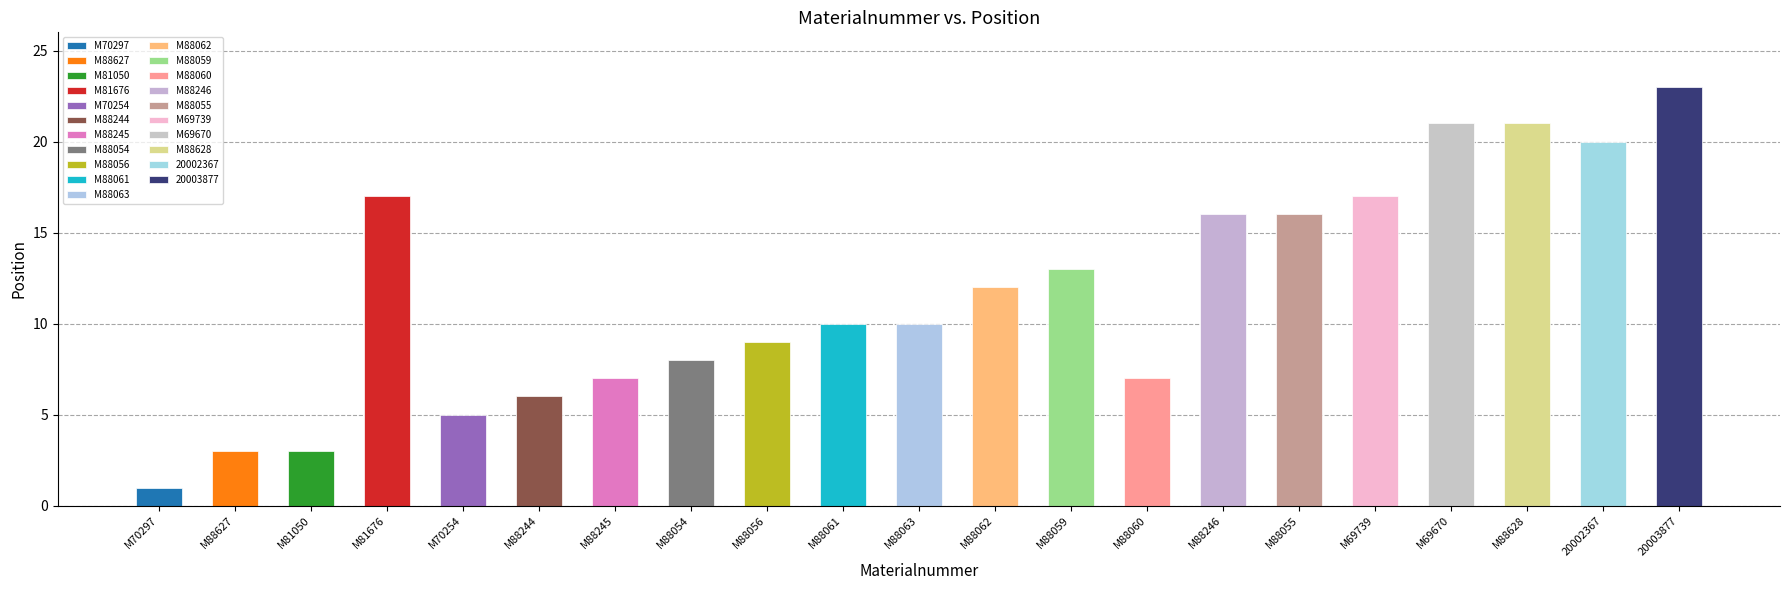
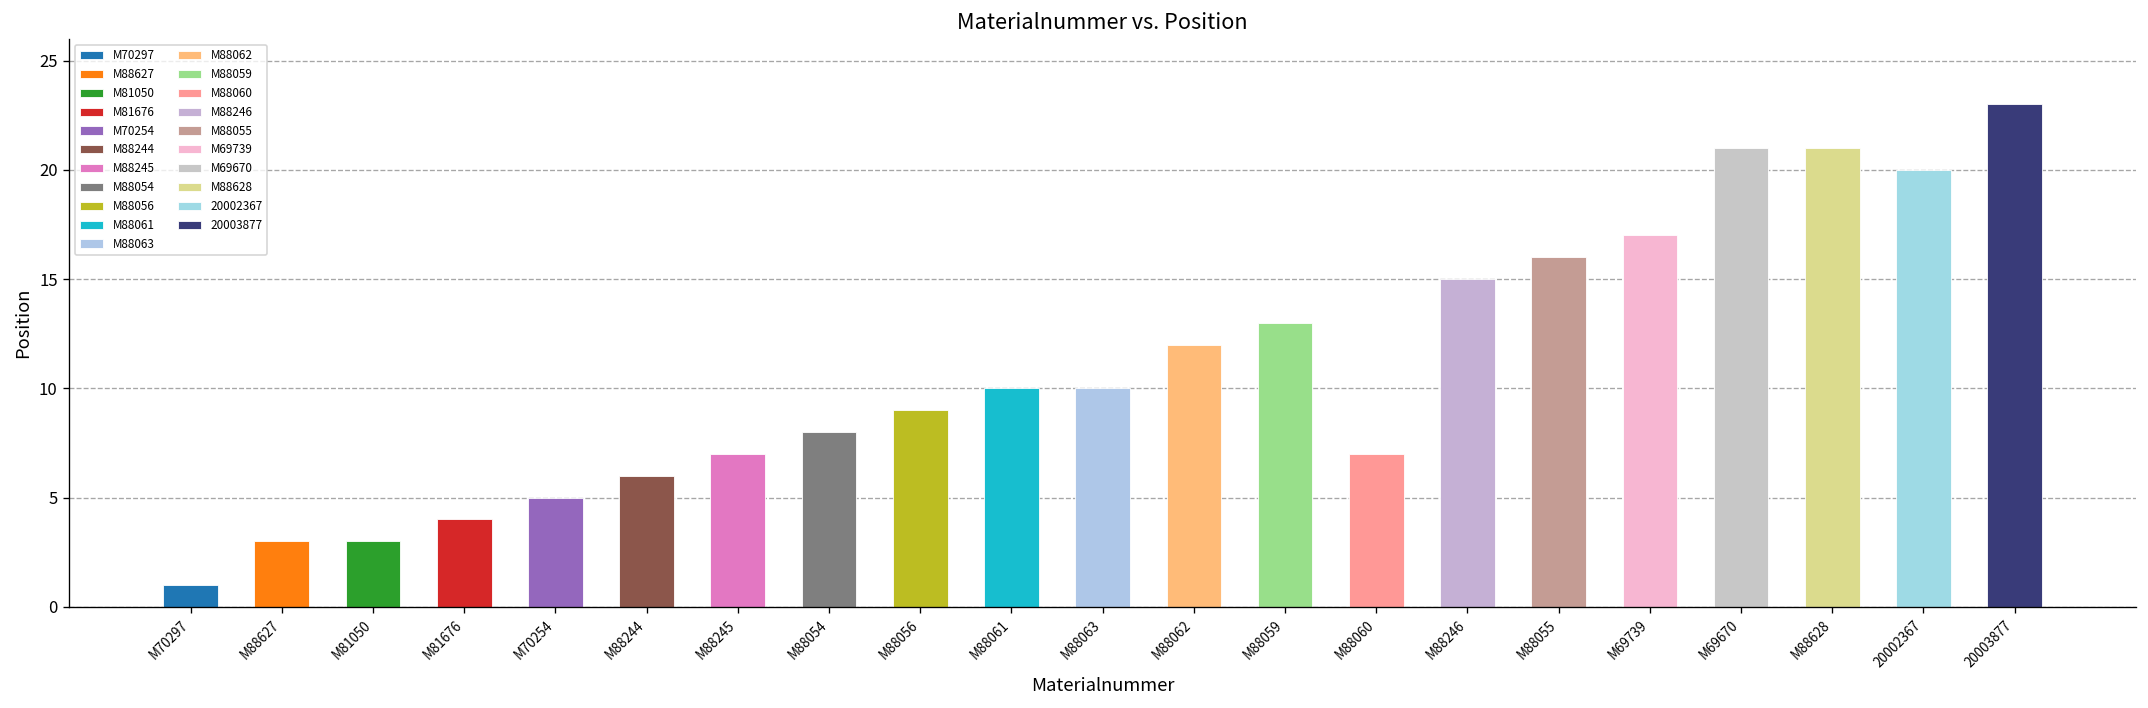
  {
    "M70297": 1,
    "M88627": 3,
    "M81050": 3,
-   "M81676": 17,
+   "M81676": 4,
    "M70254": 5,
    "M88244": 6,
    "M88245": 7,
    "M88054": 8,
    "M88056": 9,
    "M88061": 10,
    "M88063": 10,
    "M88062": 12,
    "M88059": 13,
    "M88060": 7,
-   "M88246": 16,
+   "M88246": 15,
    "M88055": 16,
    "M69739": 17,
    "M69670": 21,
    "M88628": 21,
    "20002367": 20,
    "20003877": 23
  }
